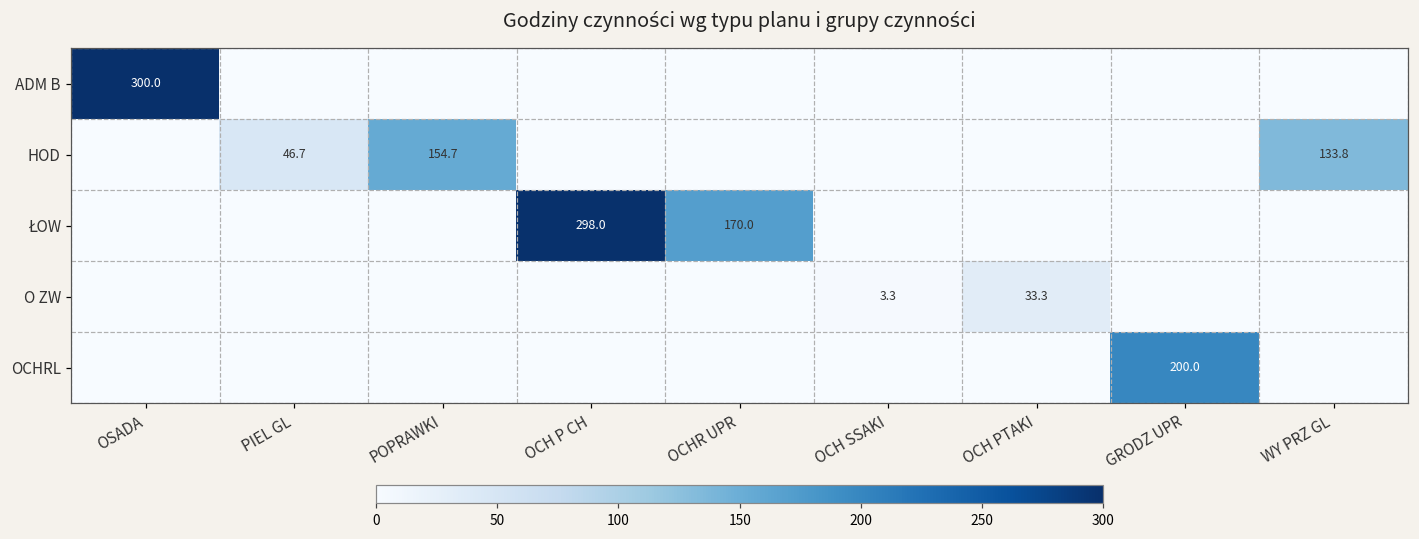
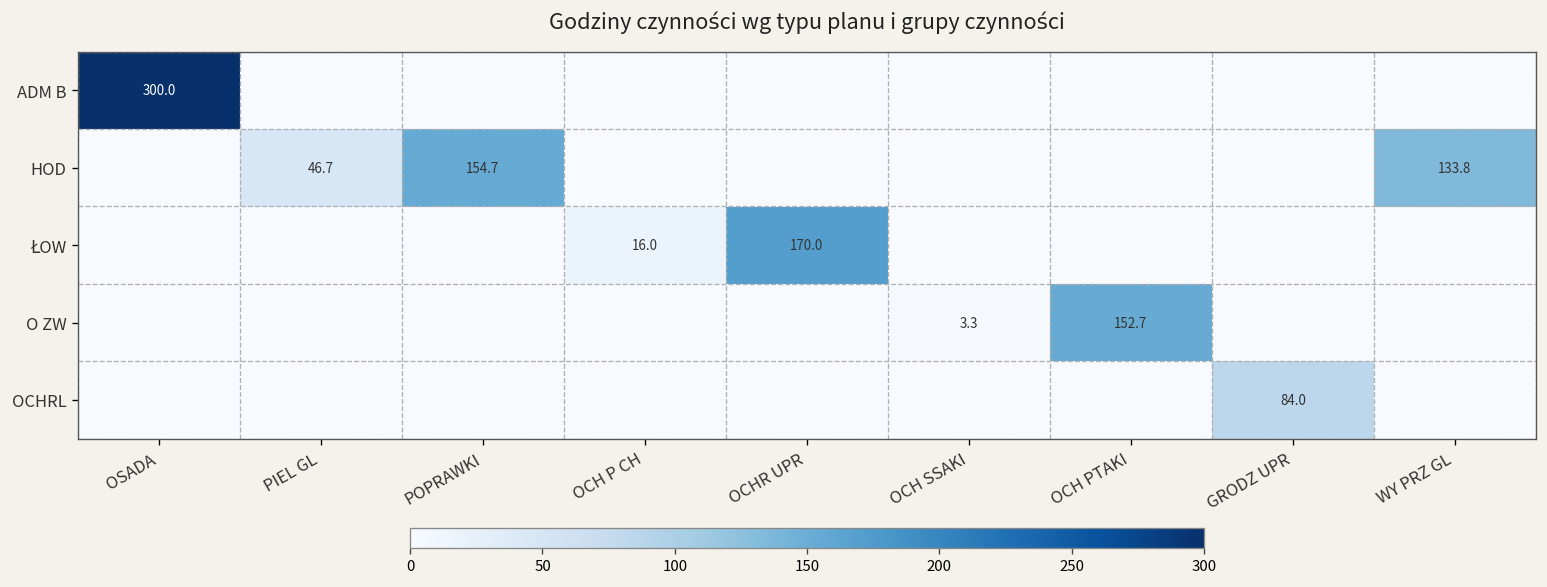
  {
    "ADM B": {
      "OSADA": 300.0
    },
    "HOD": {
      "PIEL GL": 46.7,
      "POPRAWKI": 154.7,
      "WY PRZ GL": 133.8
    },
    "ŁOW": {
-     "OCH P CH": 298.0,
+     "OCH P CH": 16.0,
      "OCHR UPR": 170.0
    },
    "O ZW": {
      "OCH SSAKI": 3.3,
-     "OCH PTAKI": 33.3
+     "OCH PTAKI": 152.7
    },
    "OCHRL": {
-     "GRODZ UPR": 200.0
+     "GRODZ UPR": 84.0
    }
  }
